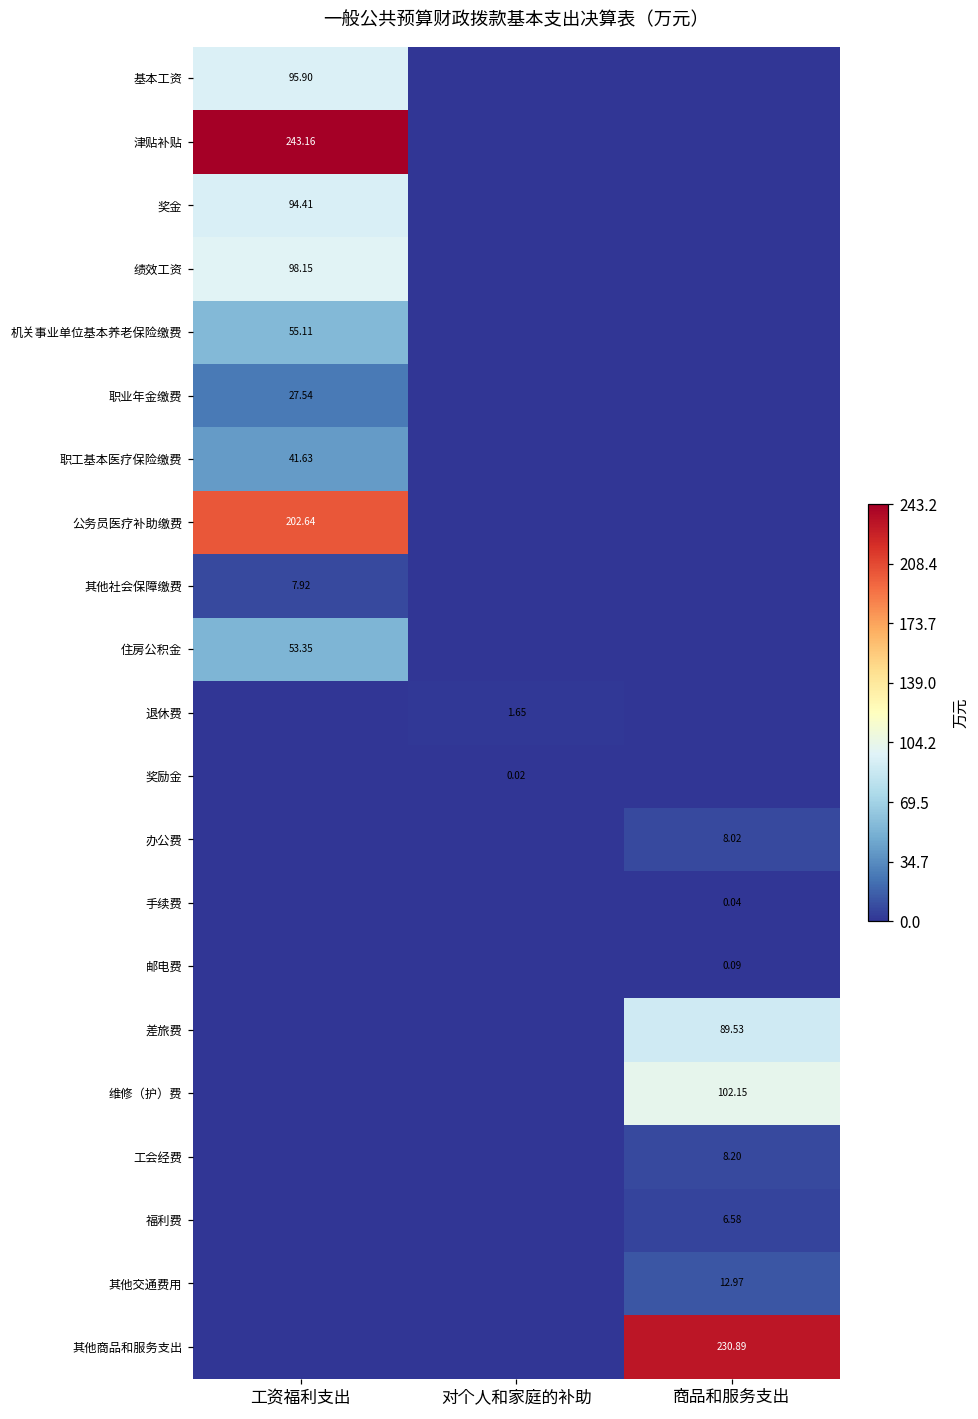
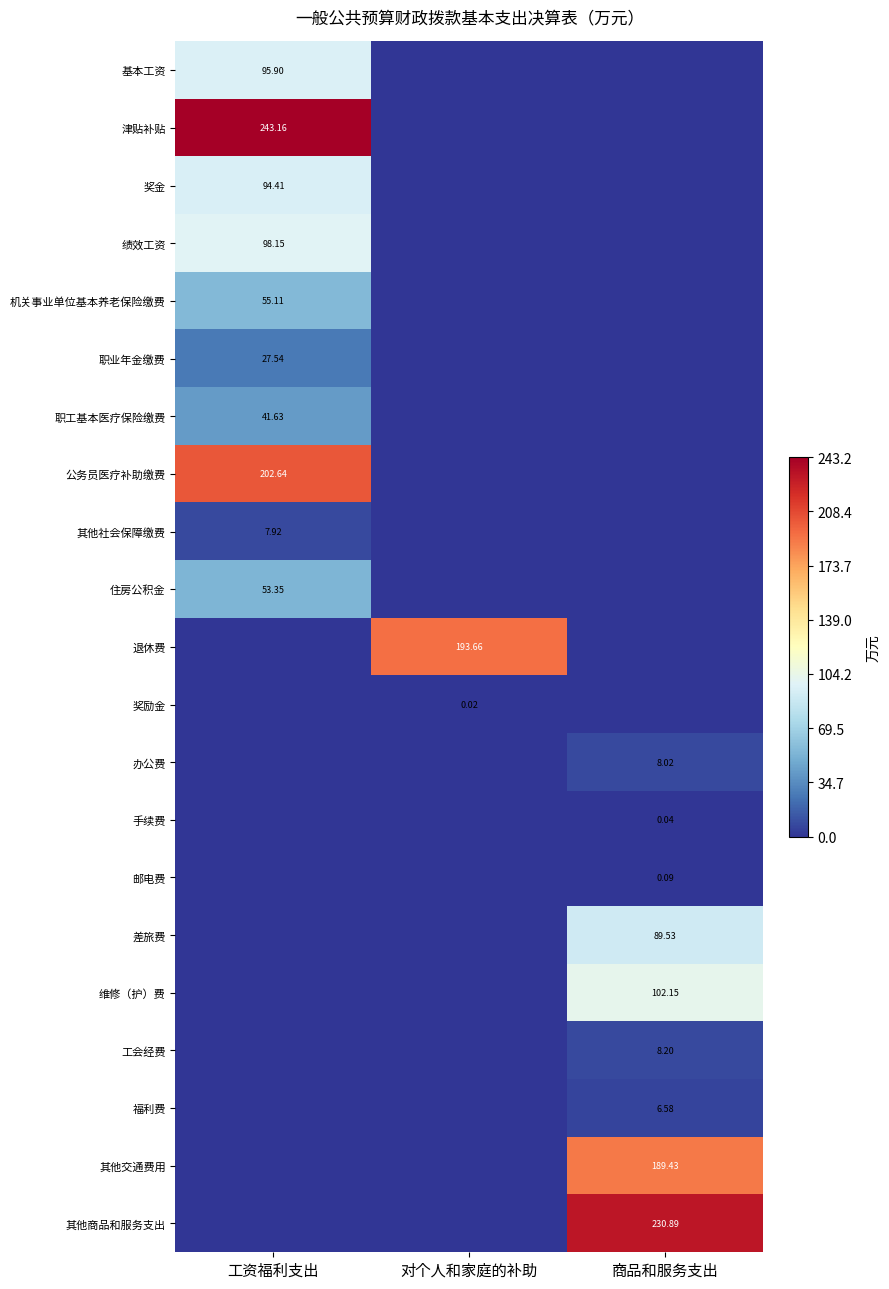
  {
    "基本工资": {
      "工资福利支出": 95.90
    },
    "津贴补贴": {
      "工资福利支出": 243.16
    },
    "奖金": {
      "工资福利支出": 94.41
    },
    "绩效工资": {
      "工资福利支出": 98.15
    },
    "机关事业单位基本养老保险缴费": {
      "工资福利支出": 55.11
    },
    "职业年金缴费": {
      "工资福利支出": 27.54
    },
    "职工基本医疗保险缴费": {
      "工资福利支出": 41.63
    },
    "公务员医疗补助缴费": {
      "工资福利支出": 202.64
    },
    "其他社会保障缴费": {
      "工资福利支出": 7.92
    },
    "住房公积金": {
      "工资福利支出": 53.35
    },
    "退休费": {
-     "对个人和家庭的补助": 1.65
+     "对个人和家庭的补助": 193.66
    },
    "奖励金": {
      "对个人和家庭的补助": 0.02
    },
    "办公费": {
      "商品和服务支出": 8.02
    },
    "手续费": {
      "商品和服务支出": 0.04
    },
    "邮电费": {
      "商品和服务支出": 0.09
    },
    "差旅费": {
      "商品和服务支出": 89.53
    },
    "维修（护）费": {
      "商品和服务支出": 102.15
    },
    "工会经费": {
      "商品和服务支出": 8.20
    },
    "福利费": {
      "商品和服务支出": 6.58
    },
    "其他交通费用": {
-     "商品和服务支出": 12.97
+     "商品和服务支出": 189.43
    },
    "其他商品和服务支出": {
      "商品和服务支出": 230.89
    }
  }
